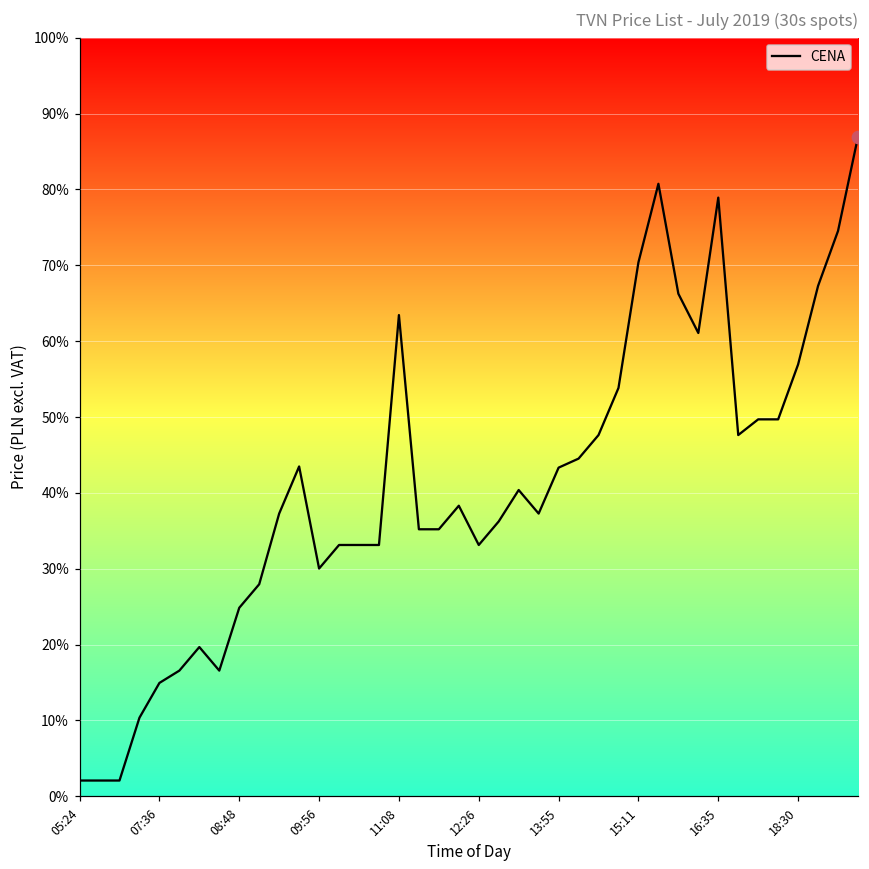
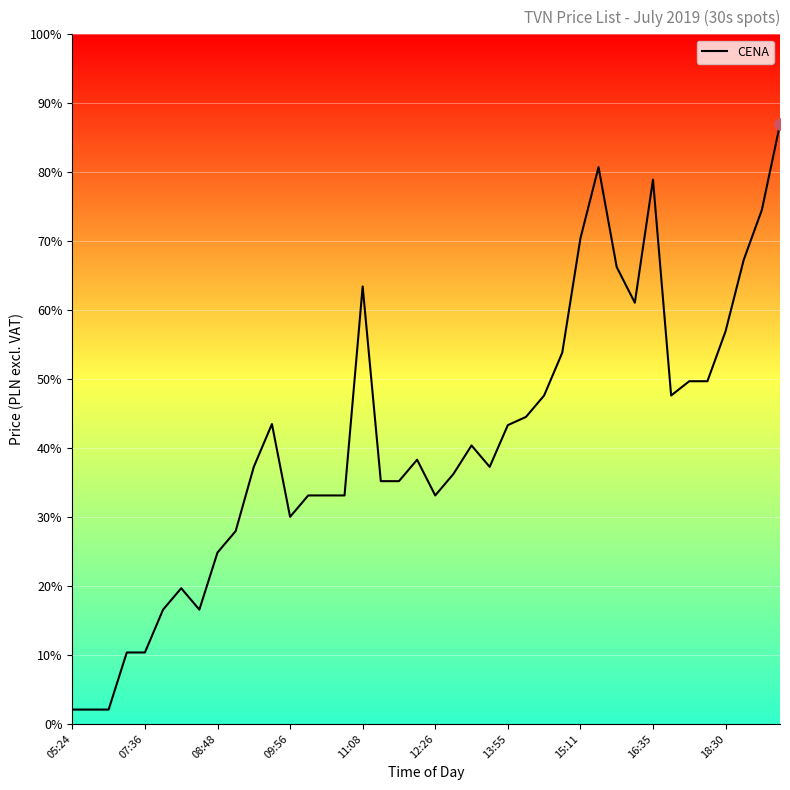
  {
    "CENA": {
      "05:24": "2%",
-     "07:36": "15%",
+     "07:36": "10%",
      "08:48": "25%",
      "09:56": "30%",
      "11:08": "63%",
      "12:26": "33%",
      "13:55": "43%",
      "15:11": "70%",
      "16:35": "79%",
      "18:30": "57%"
    }
  }
